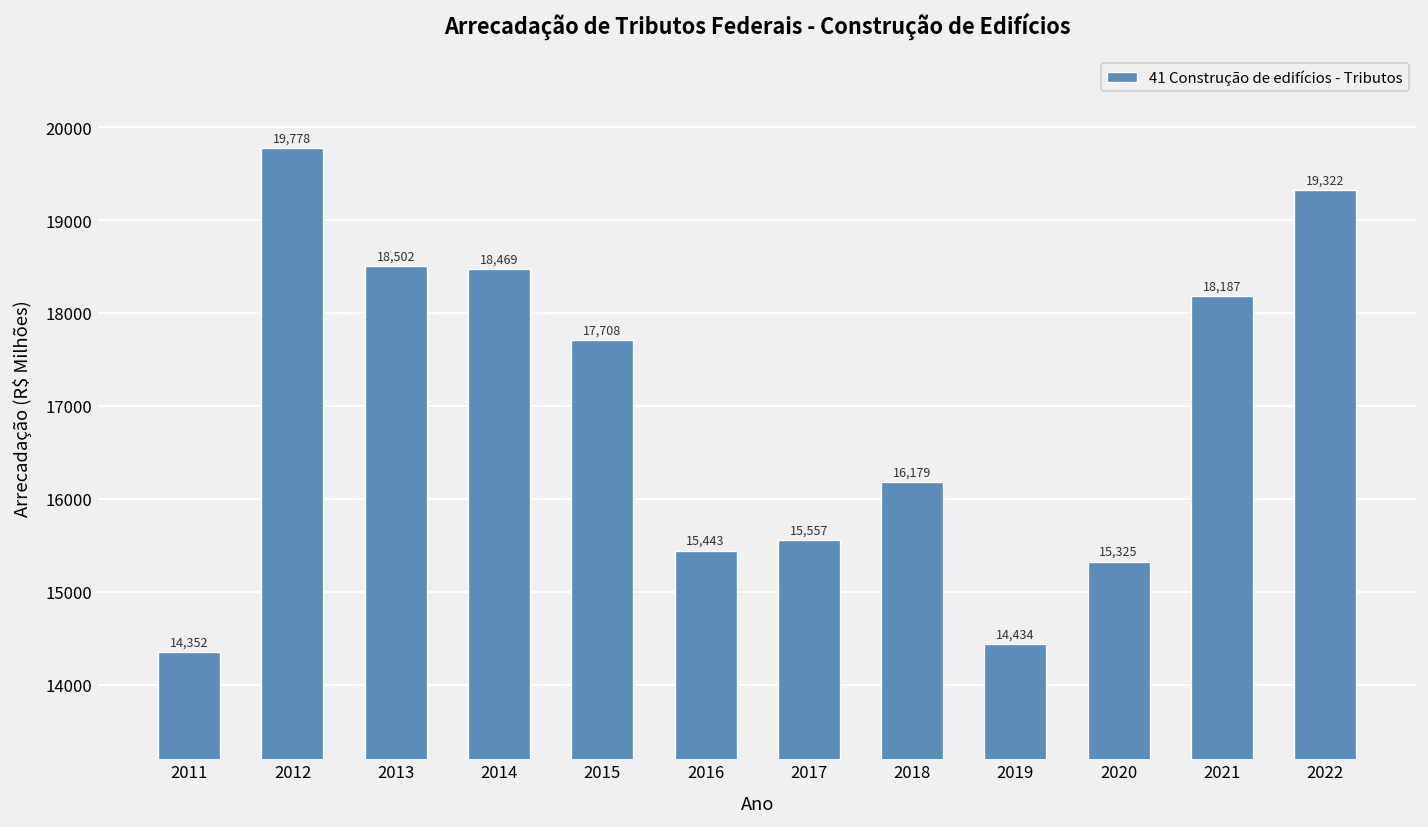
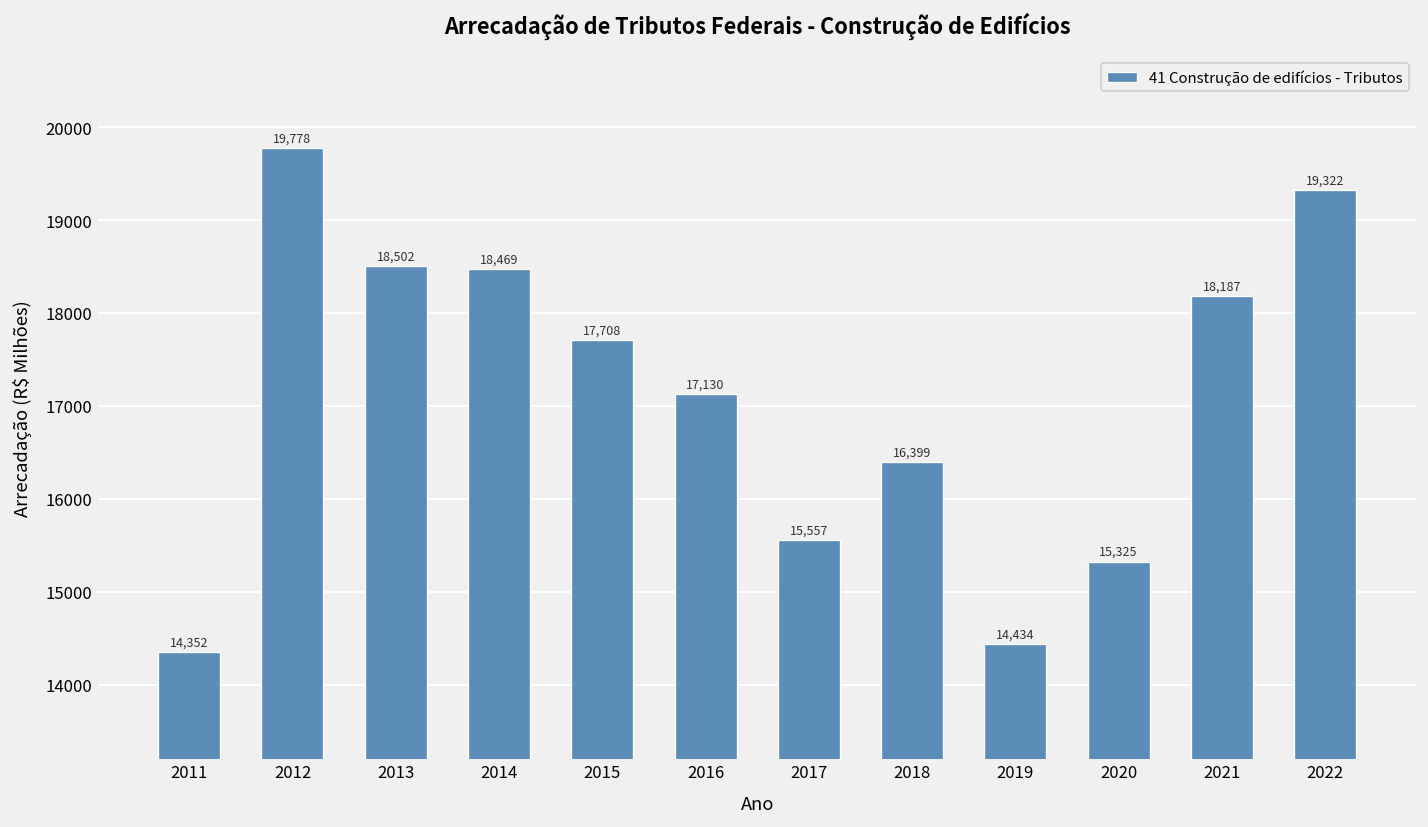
  {
    "2011": "14,352",
    "2012": "19,778",
    "2013": "18,502",
    "2014": "18,469",
    "2015": "17,708",
-   "2016": "15,443",
+   "2016": "17,130",
    "2017": "15,557",
-   "2018": "16,179",
+   "2018": "16,399",
    "2019": "14,434",
    "2020": "15,325",
    "2021": "18,187",
    "2022": "19,322"
  }
